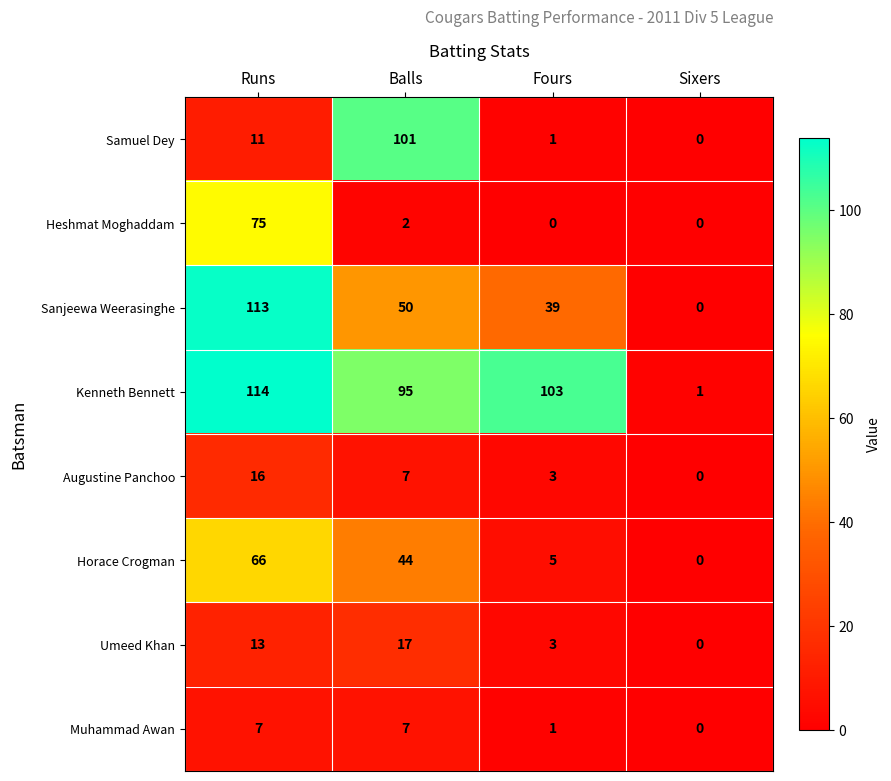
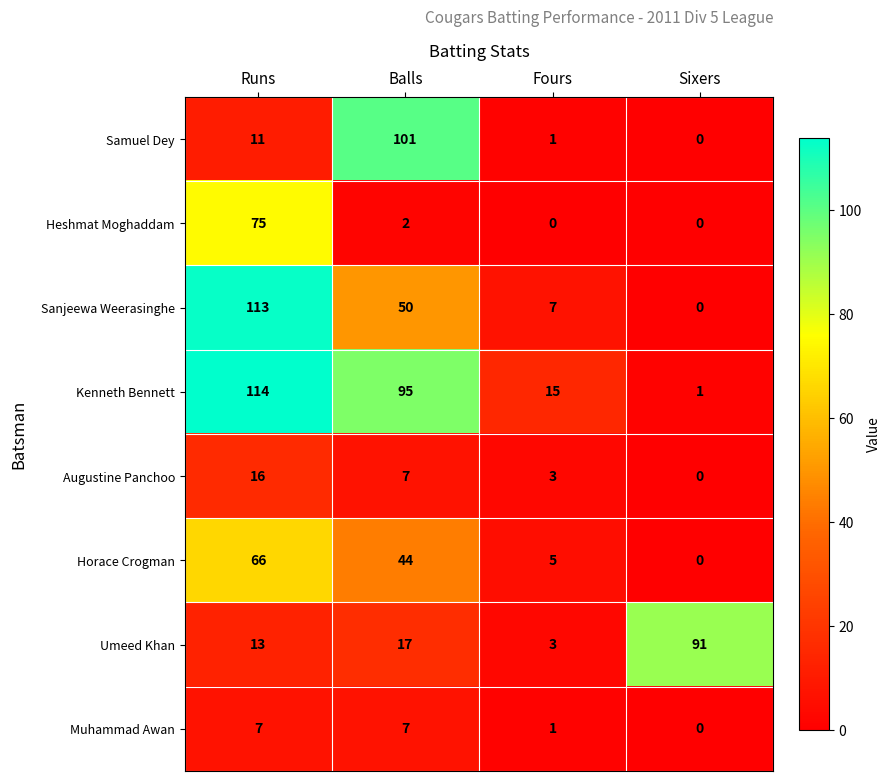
  {
    "Samuel Dey": {
      "Runs": 11,
      "Balls": 101,
      "Fours": 1,
      "Sixers": 0
    },
    "Heshmat Moghaddam": {
      "Runs": 75,
      "Balls": 2,
      "Fours": 0,
      "Sixers": 0
    },
    "Sanjeewa Weerasinghe": {
      "Runs": 113,
      "Balls": 50,
-     "Fours": 39,
+     "Fours": 7,
      "Sixers": 0
    },
    "Kenneth Bennett": {
      "Runs": 114,
      "Balls": 95,
-     "Fours": 103,
+     "Fours": 15,
      "Sixers": 1
    },
    "Augustine Panchoo": {
      "Runs": 16,
      "Balls": 7,
      "Fours": 3,
      "Sixers": 0
    },
    "Horace Crogman": {
      "Runs": 66,
      "Balls": 44,
      "Fours": 5,
      "Sixers": 0
    },
    "Umeed Khan": {
      "Runs": 13,
      "Balls": 17,
      "Fours": 3,
-     "Sixers": 0
+     "Sixers": 91
    },
    "Muhammad Awan": {
      "Runs": 7,
      "Balls": 7,
      "Fours": 1,
      "Sixers": 0
    }
  }
